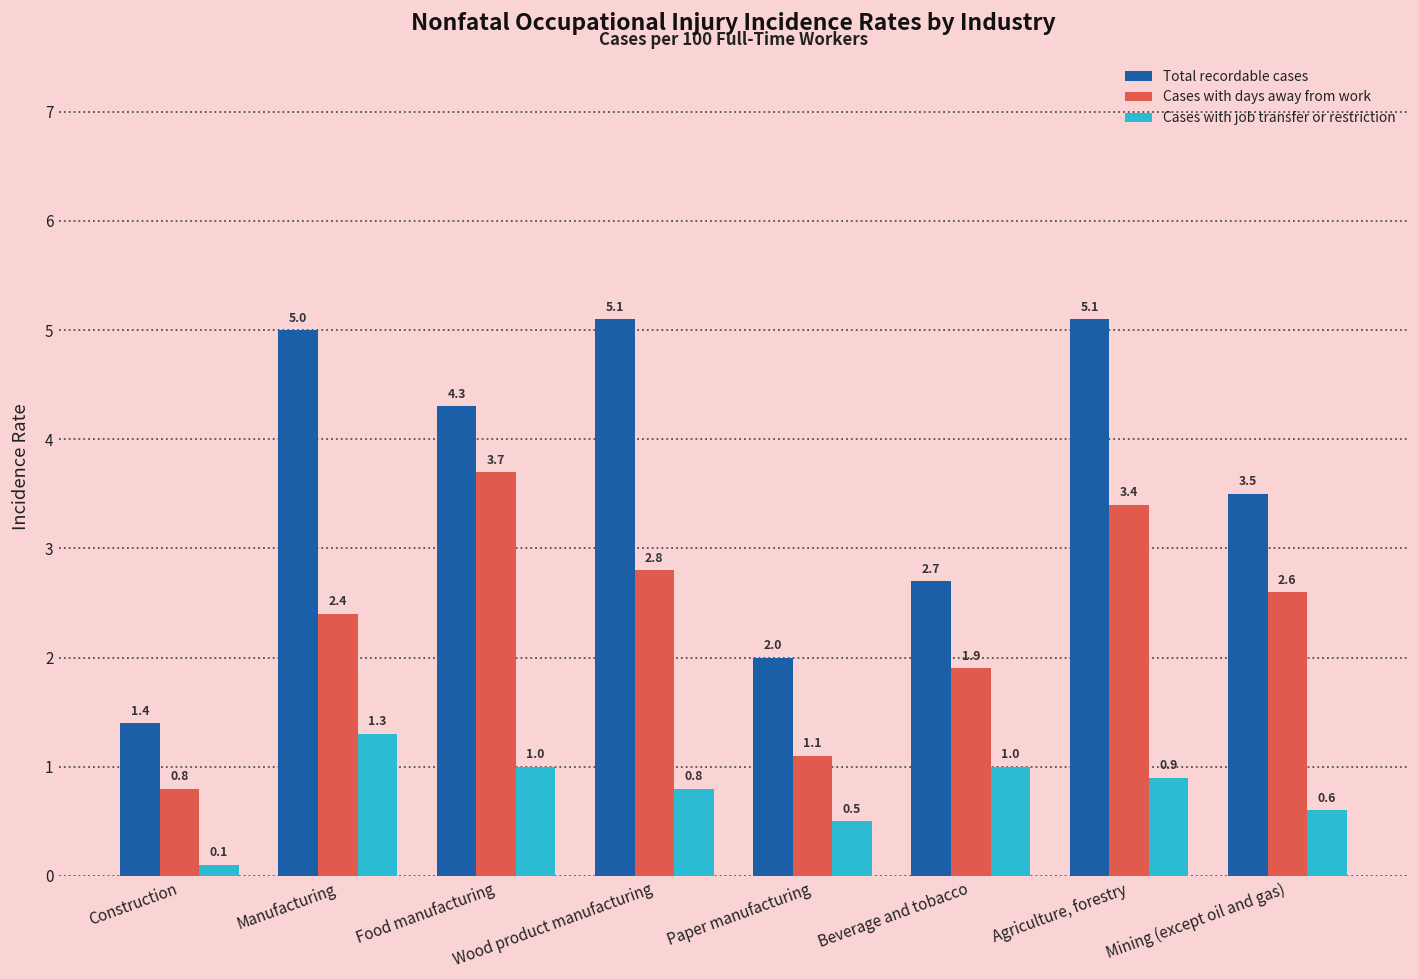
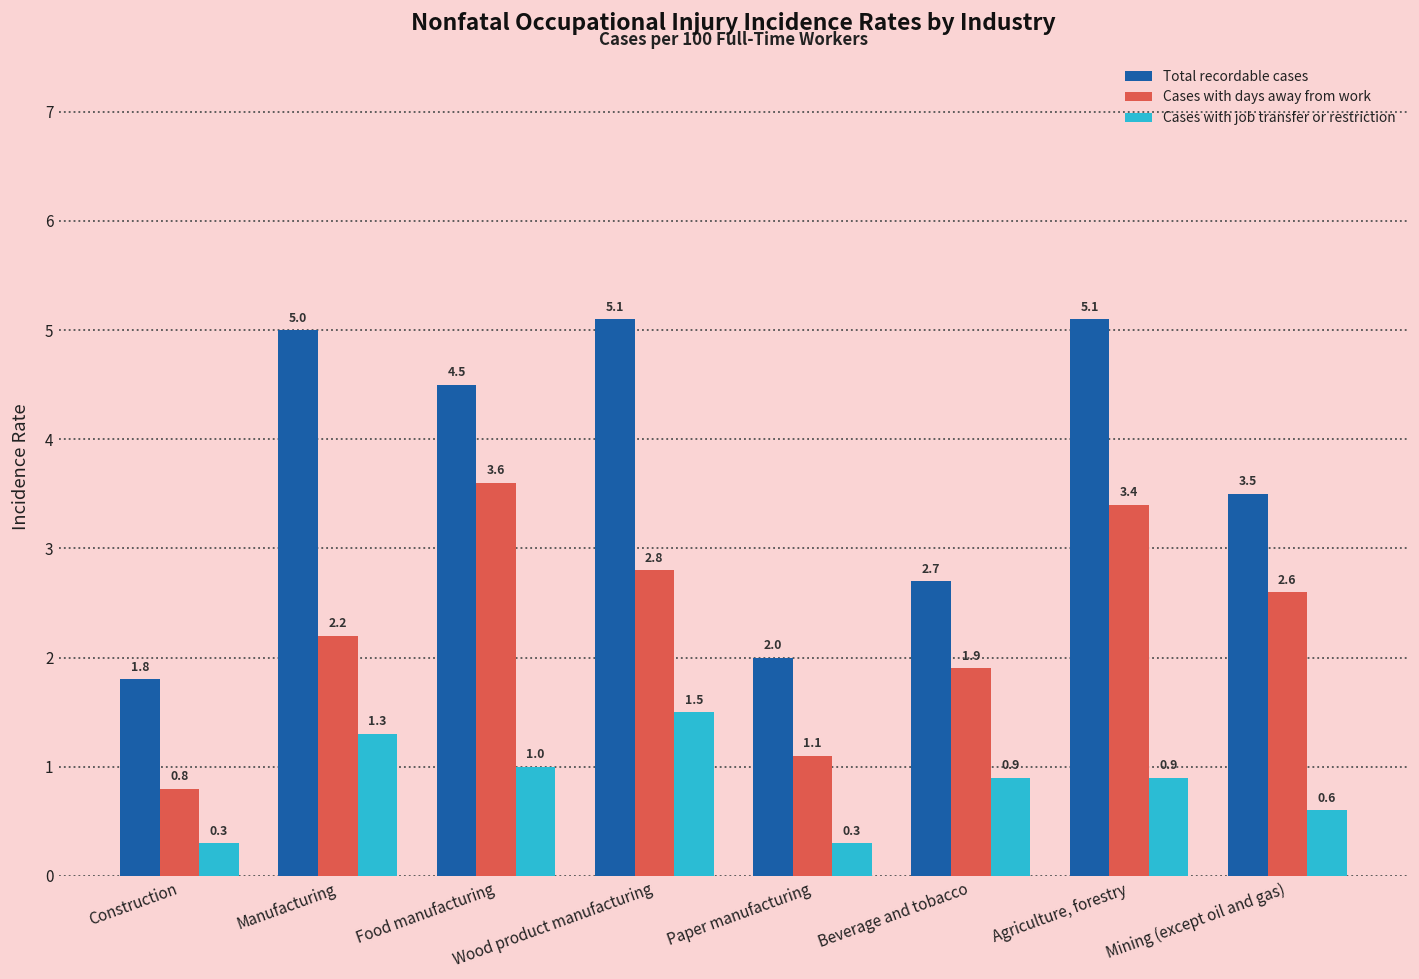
  {
    "Total recordable cases": {
-     "Construction": 1.4,
+     "Construction": 1.8,
      "Manufacturing": 5.0,
-     "Food manufacturing": 4.3,
+     "Food manufacturing": 4.5,
      "Wood product manufacturing": 5.1,
      "Paper manufacturing": 2.0,
      "Beverage and tobacco": 2.7,
      "Agriculture, forestry": 5.1,
      "Mining (except oil and gas)": 3.5
    },
    "Cases with days away from work": {
      "Construction": 0.8,
-     "Manufacturing": 2.4,
-     "Food manufacturing": 3.7,
+     "Manufacturing": 2.2,
+     "Food manufacturing": 3.6,
      "Wood product manufacturing": 2.8,
      "Paper manufacturing": 1.1,
      "Beverage and tobacco": 1.9,
      "Agriculture, forestry": 3.4,
      "Mining (except oil and gas)": 2.6
    },
    "Cases with job transfer or restriction": {
-     "Construction": 0.1,
+     "Construction": 0.3,
      "Manufacturing": 1.3,
      "Food manufacturing": 1.0,
-     "Wood product manufacturing": 0.8,
-     "Paper manufacturing": 0.5,
-     "Beverage and tobacco": 1.0,
+     "Wood product manufacturing": 1.5,
+     "Paper manufacturing": 0.3,
+     "Beverage and tobacco": 0.9,
      "Agriculture, forestry": 0.9,
      "Mining (except oil and gas)": 0.6
    }
  }
